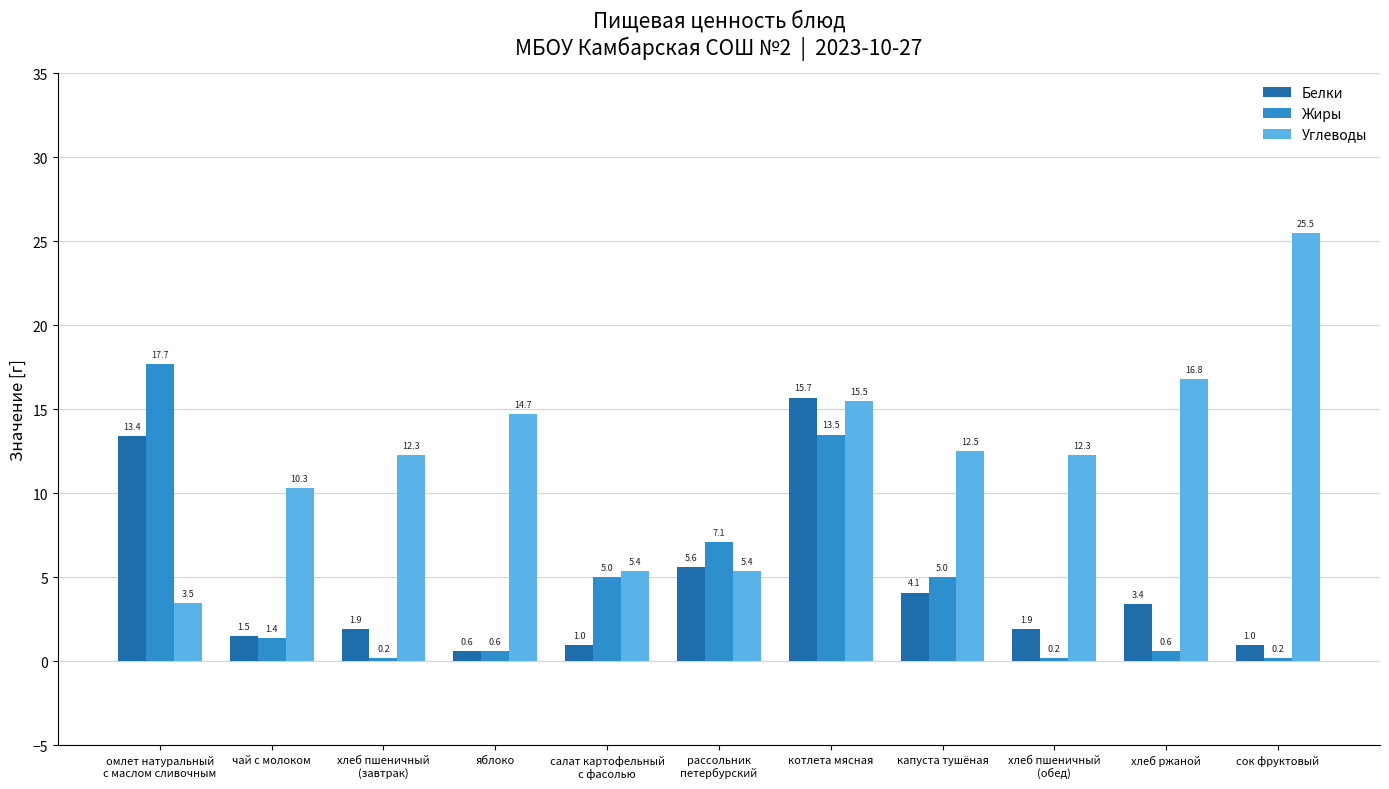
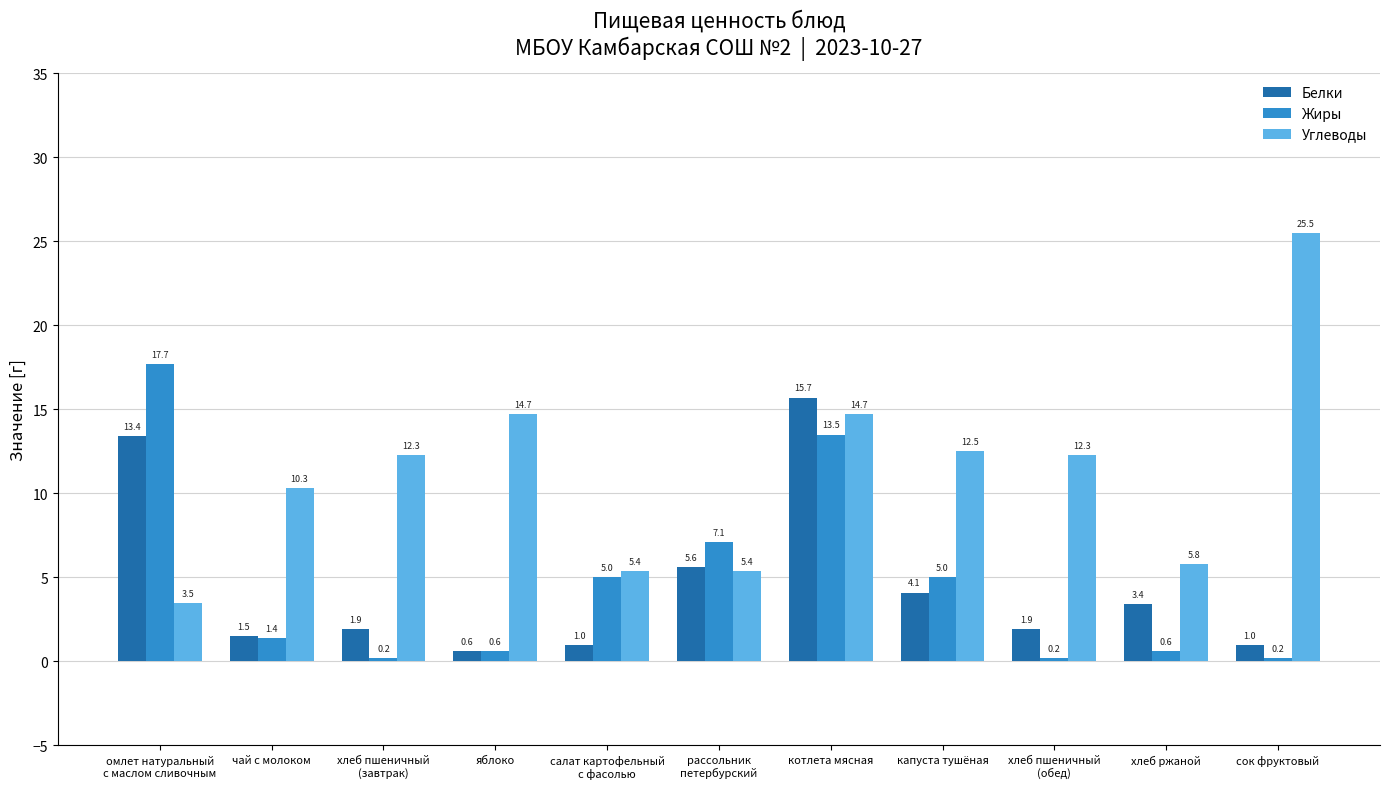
  {
    "Углеводы": {
      "омлет натуральный с маслом сливочным": 3.5,
      "чай с молоком": 10.3,
      "хлеб пшеничный (завтрак)": 12.3,
      "яблоко": 14.7,
      "салат картофельный с фасолью": 5.4,
      "рассольник петербурский": 5.4,
-     "котлета мясная": 15.5,
+     "котлета мясная": 14.7,
      "капуста тушёная": 12.5,
      "хлеб пшеничный (обед)": 12.3,
-     "хлеб ржаной": 16.8,
+     "хлеб ржаной": 5.8,
      "сок фруктовый": 25.5
    }
  }
